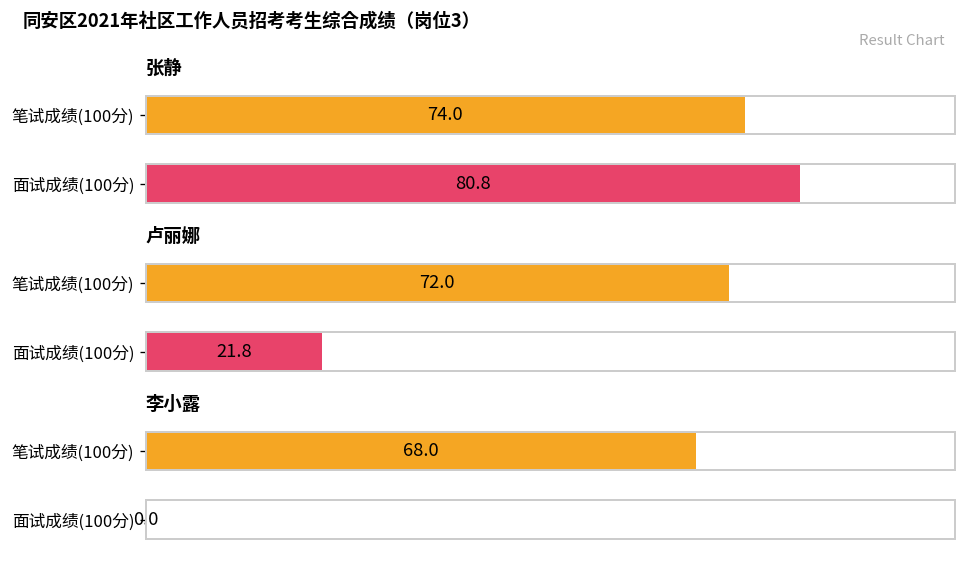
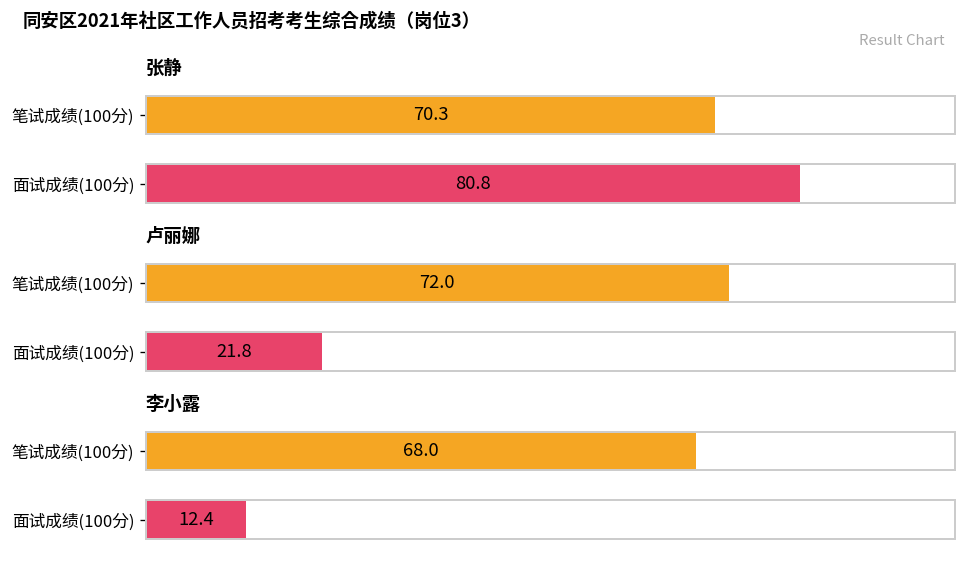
  {
    "张静": {
-     "笔试成绩(100分)": 74.0,
+     "笔试成绩(100分)": 70.3,
      "面试成绩(100分)": 80.8
    },
    "卢丽娜": {
      "笔试成绩(100分)": 72.0,
      "面试成绩(100分)": 21.8
    },
    "李小露": {
      "笔试成绩(100分)": 68.0,
-     "面试成绩(100分)": 0.0
+     "面试成绩(100分)": 12.4
    }
  }
